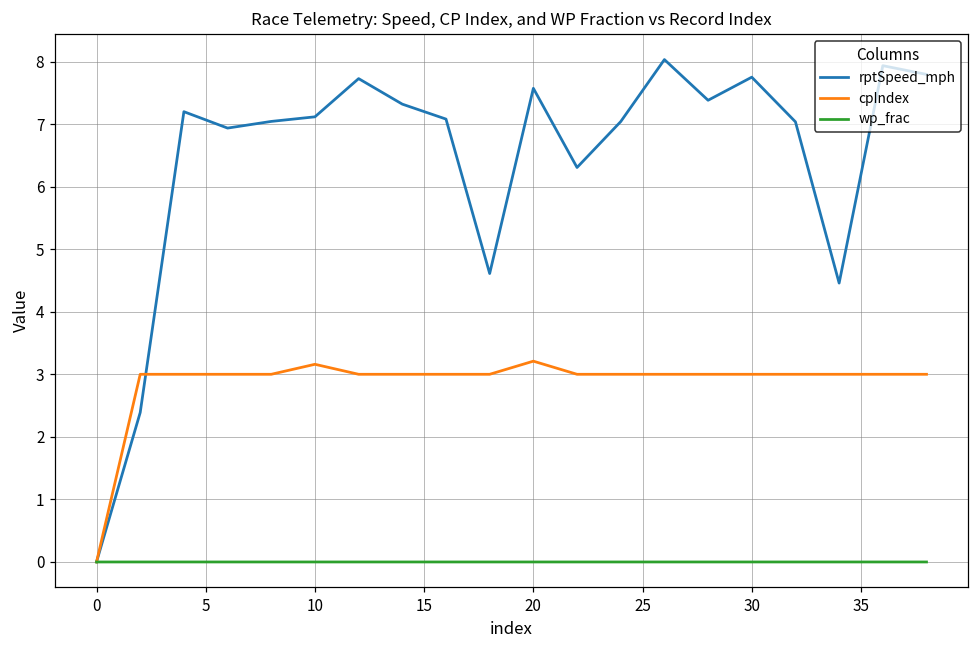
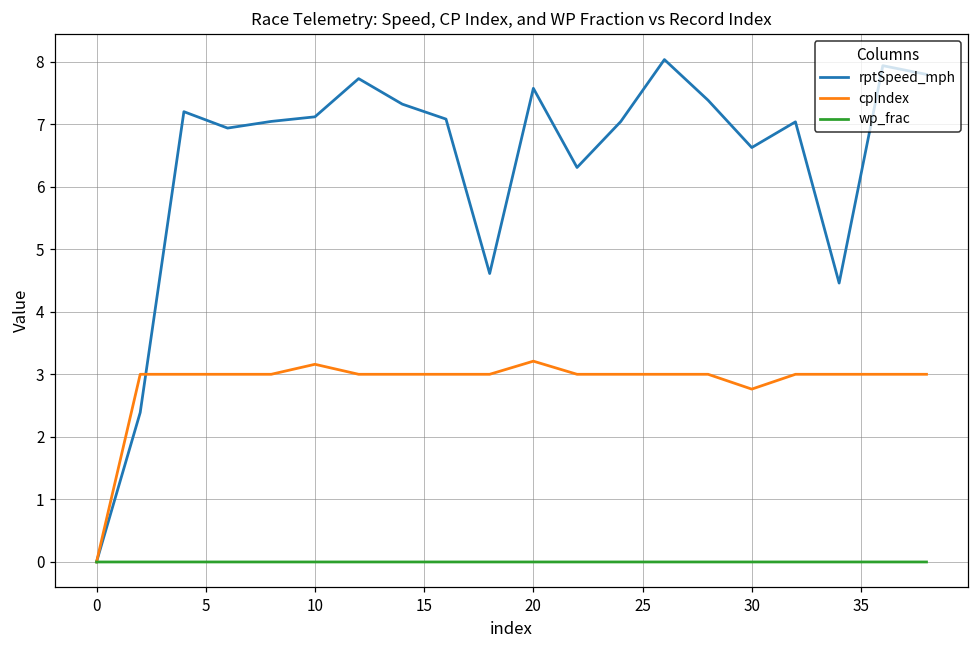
  {
    "rptSpeed_mph": {
      "10": 7.1,
      "20": 7.6,
-     "30": 7.7
+     "30": 6.6
    },
    "cpIndex": {
      "10": 3.2,
      "20": 3.2,
-     "30": 3.0
+     "30": 2.8
    },
    "wp_frac": {
      "10": 0.0,
      "20": 0.0,
      "30": 0.0
    }
  }
